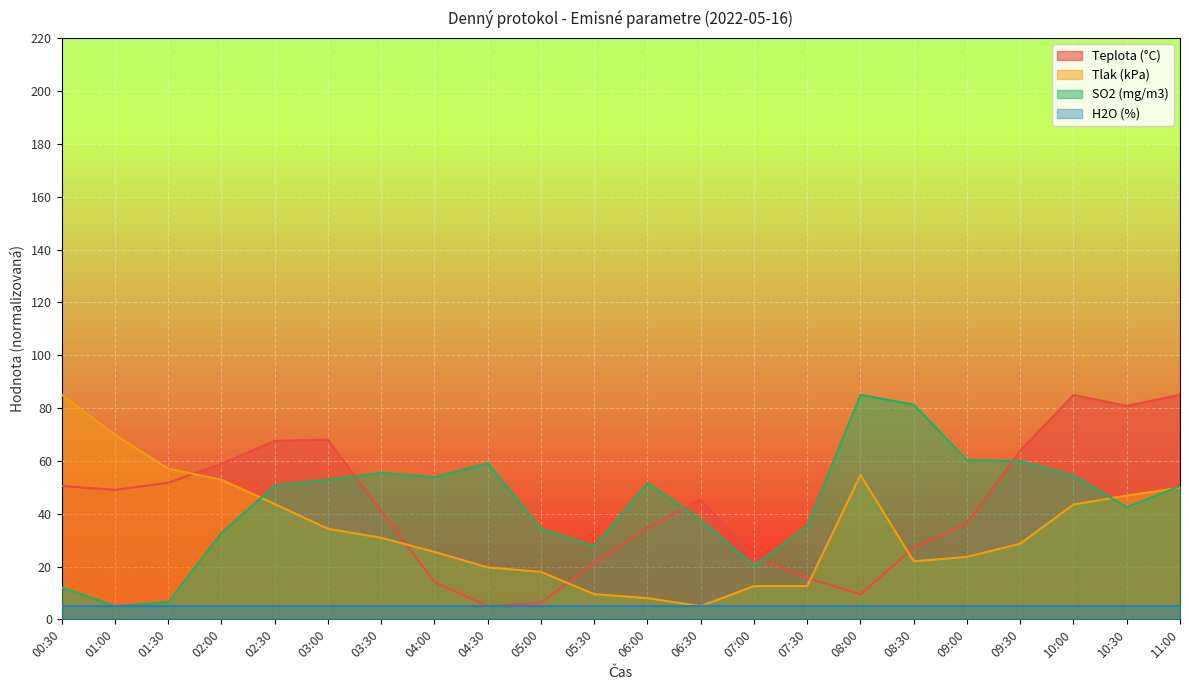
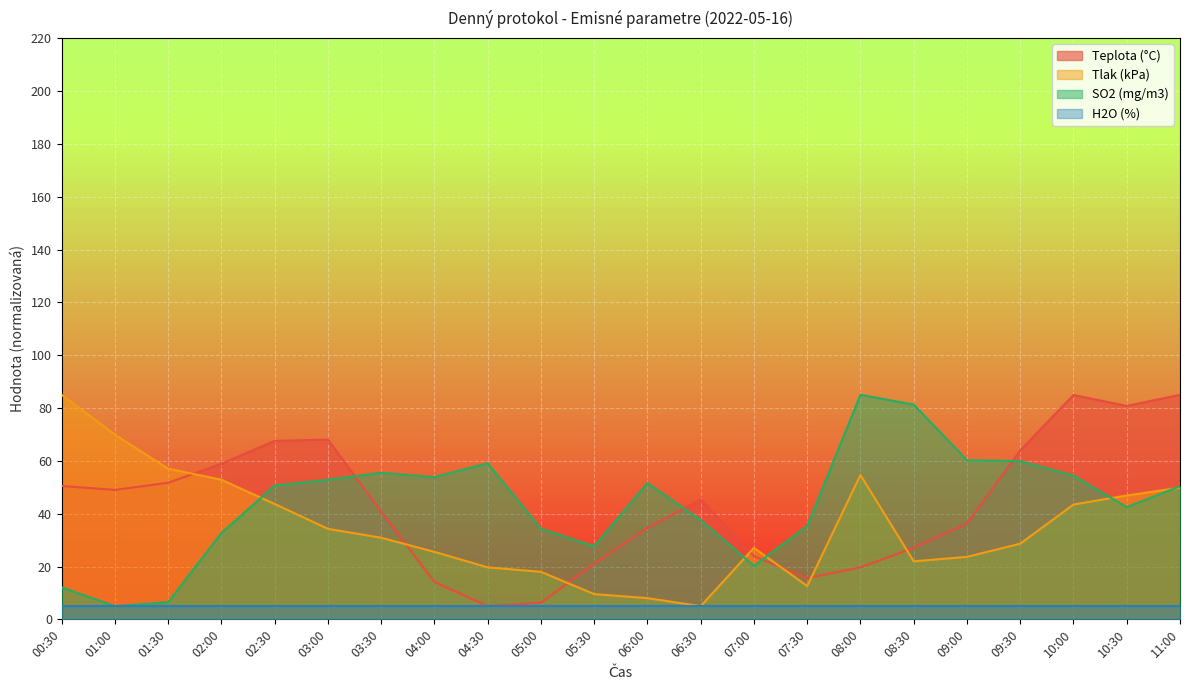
  {
    "Teplota (°C)": {
      "00:30": 50,
      "01:00": 49,
      "01:30": 52,
      "02:00": 59,
      "02:30": 68,
      "03:00": 68,
      "03:30": 41,
      "04:00": 14,
      "05:00": 6,
      "05:30": 21,
      "06:00": 35,
      "06:30": 45,
      "07:00": 24,
      "07:30": 16,
-     "08:00": 9,
+     "08:00": 20,
      "08:30": 27,
      "09:00": 36,
      "09:30": 64,
      "10:00": 85,
      "10:30": 81,
      "11:00": 85
    },
    "Tlak (kPa)": {
      "00:30": 85,
      "01:00": 70,
      "01:30": 57,
      "02:00": 53,
      "02:30": 44,
      "03:00": 34,
      "03:30": 31,
      "04:00": 26,
      "04:30": 20,
      "05:00": 18,
      "05:30": 10,
      "06:00": 8,
-     "07:00": 13,
+     "07:00": 27,
      "07:30": 13,
      "08:00": 55,
      "08:30": 22,
      "09:00": 24,
      "09:30": 29,
      "10:00": 43,
      "10:30": 47
    },
    "SO2 (mg/m3)": {
      "00:30": 12,
      "01:30": 7,
      "02:00": 33,
      "02:30": 51,
      "03:00": 53,
      "03:30": 55,
      "04:00": 54,
      "04:30": 59,
      "05:00": 34,
      "05:30": 28,
      "06:00": 52,
      "06:30": 38,
      "07:00": 20,
      "07:30": 35,
      "08:00": 85,
      "08:30": 81,
      "09:00": 60,
      "09:30": 60,
      "10:00": 54,
      "10:30": 42
    },
    "H2O (%)": {
      "00:30": 5,
      "01:30": 5,
      "02:00": 5,
      "02:30": 5,
      "03:00": 5,
      "03:30": 5,
      "04:00": 5,
      "05:00": 5,
      "05:30": 5,
      "06:00": 5,
      "07:00": 5,
      "07:30": 5,
      "08:00": 5,
      "08:30": 5,
      "09:00": 5,
      "09:30": 5,
      "10:00": 5,
      "10:30": 5,
      "11:00": 5
    }
  }
